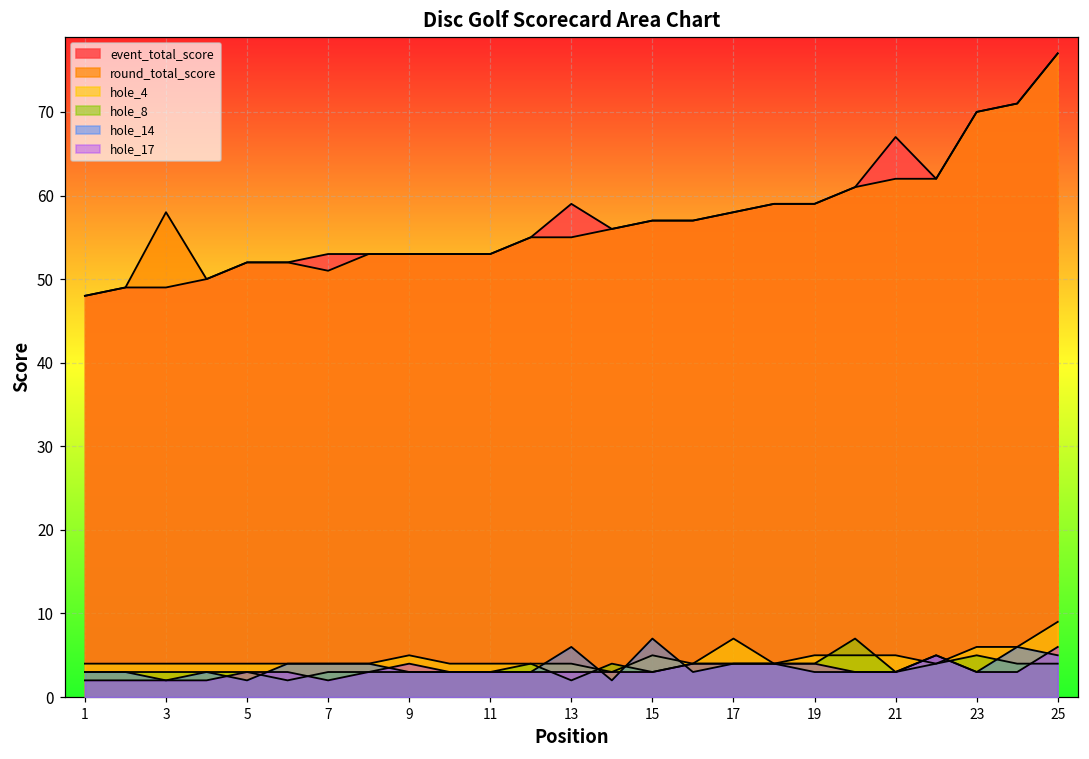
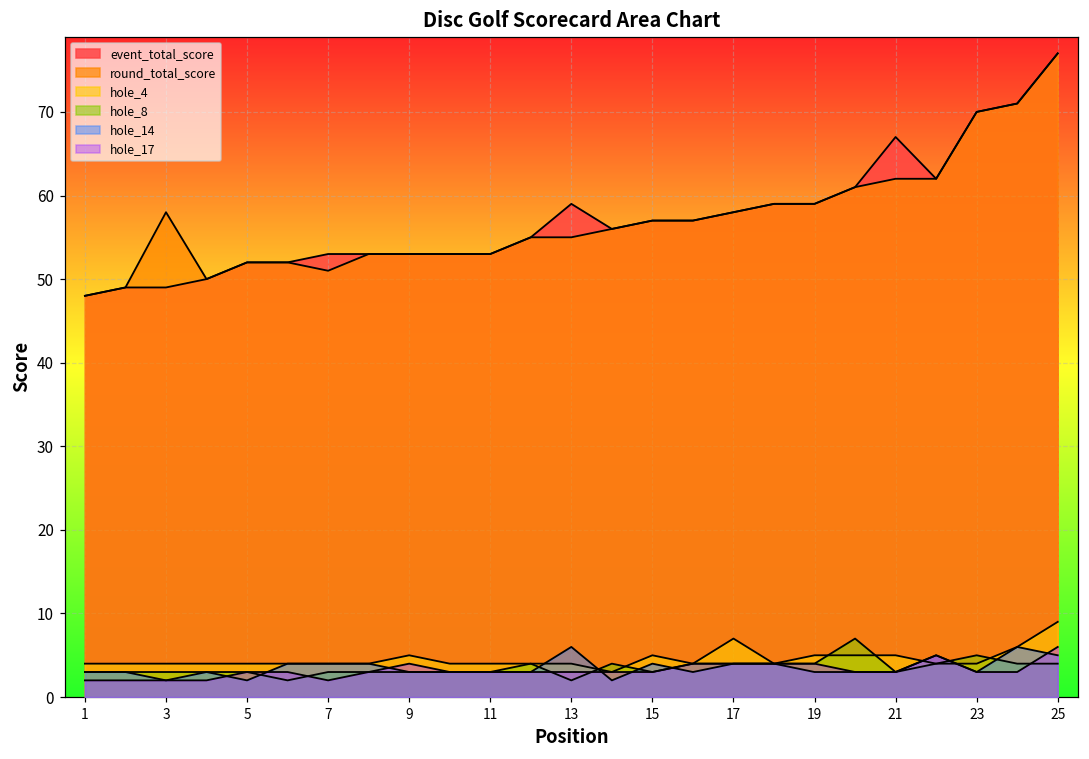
  {
    "event_total_score": {
      "3": 49,
      "7": 53,
      "13": 59,
      "21": 67
    },
    "round_total_score": {
      "3": 58,
      "7": 51,
      "13": 55,
      "21": 62
    },
    "hole_4": {
      "1": 4,
      "3": 4,
      "5": 4,
      "9": 5,
      "11": 4,
      "13": 4,
      "15": 5,
      "17": 7,
      "19": 5,
      "21": 5,
-     "23": 6,
+     "23": 4,
      "25": 9
    },
    "hole_8": {
      "3": 3,
      "7": 3,
      "13": 2,
      "23": 5,
      "25": 4
    },
    "hole_14": {
      "5": 2,
      "13": 6,
-     "15": 7,
+     "15": 4,
      "19": 3,
      "25": 5
    },
    "hole_17": {
      "1": 2,
      "7": 2,
      "9": 4,
      "13": 3,
      "25": 6
    }
  }
